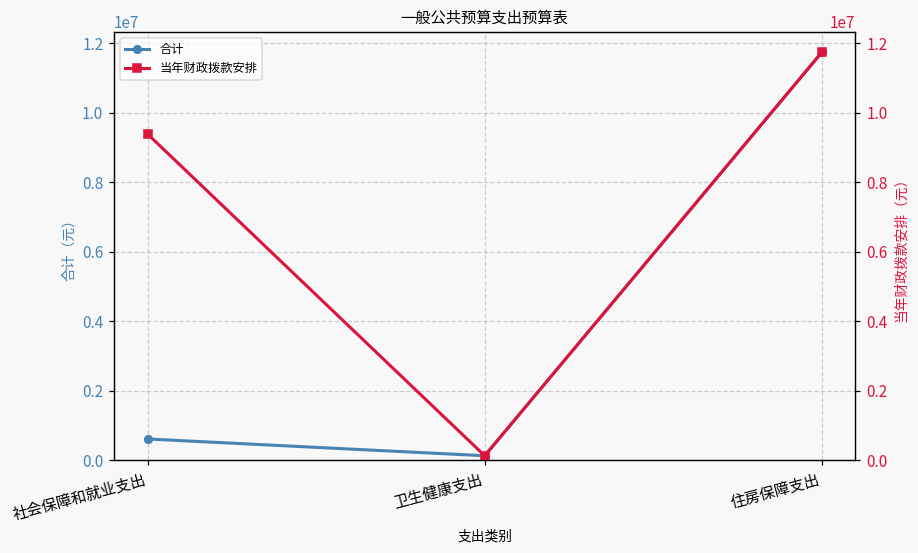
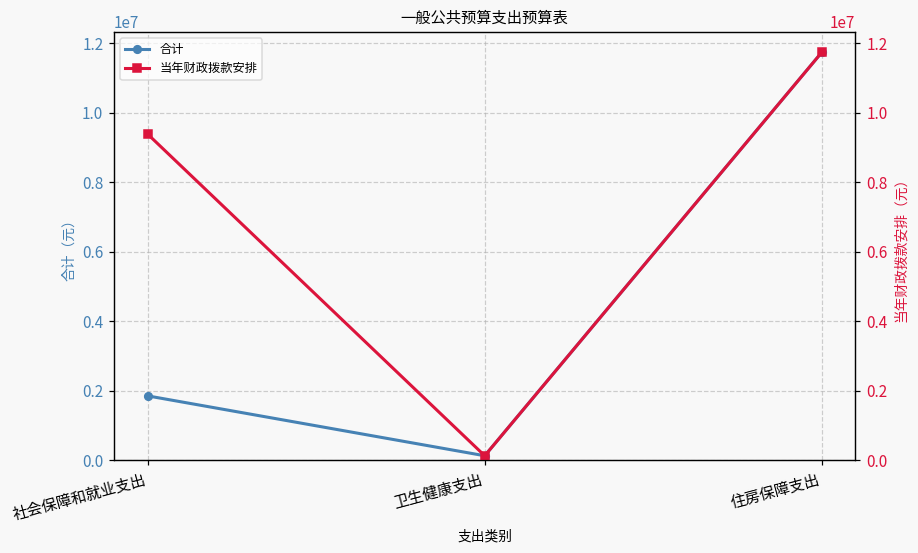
  {
    "合计": {
-     "社会保障和就业支出": 600000,
+     "社会保障和就业支出": 1900000,
      "卫生健康支出": 100000,
      "住房保障支出": 11700000
    },
    "当年财政拨款安排": {
      "社会保障和就业支出": 9400000,
      "卫生健康支出": 100000,
      "住房保障支出": 11700000
    }
  }
